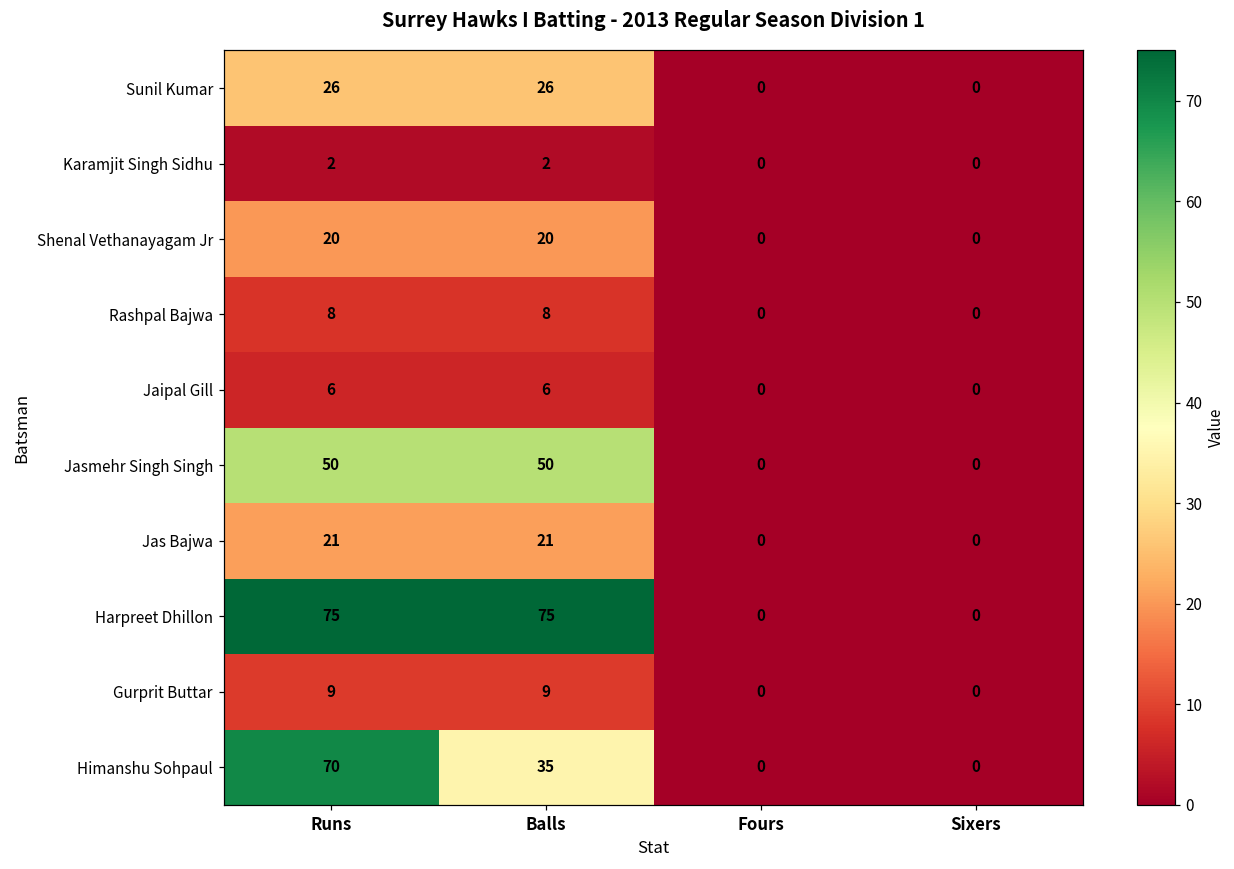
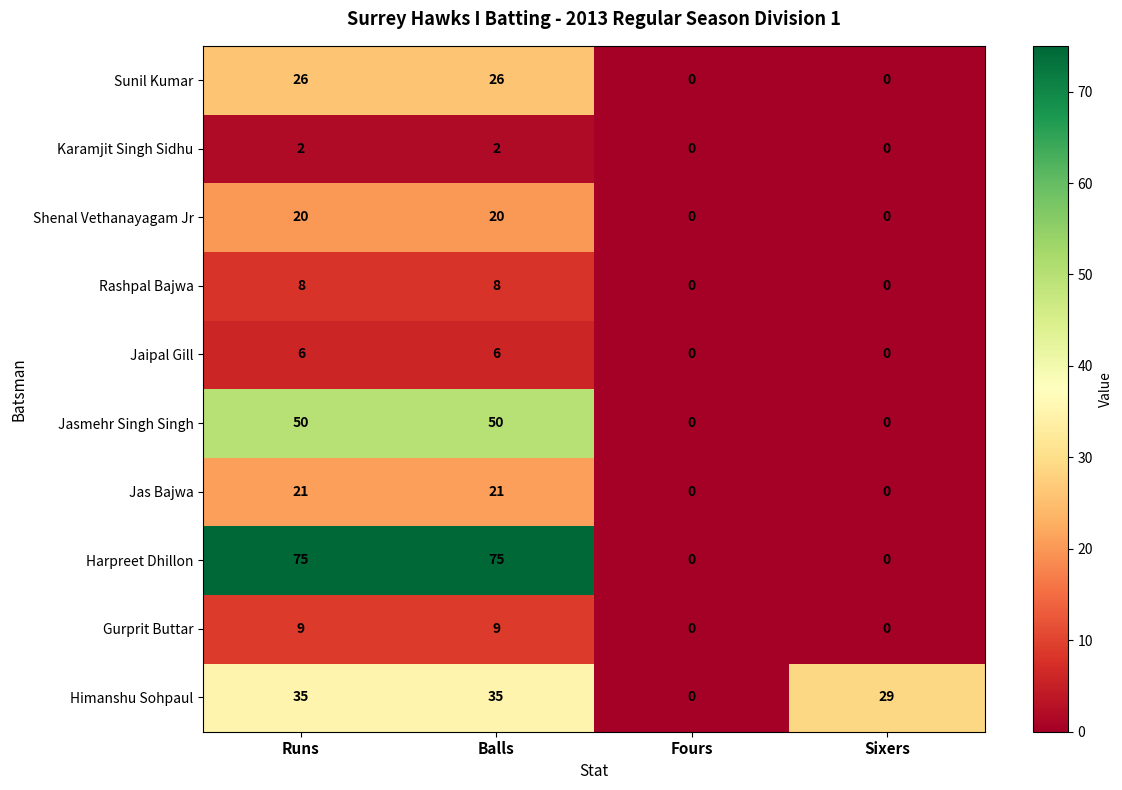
  {
    "Sunil Kumar": {
      "Runs": 26,
      "Balls": 26,
      "Fours": 0,
      "Sixers": 0
    },
    "Karamjit Singh Sidhu": {
      "Runs": 2,
      "Balls": 2,
      "Fours": 0,
      "Sixers": 0
    },
    "Shenal Vethanayagam Jr": {
      "Runs": 20,
      "Balls": 20,
      "Fours": 0,
      "Sixers": 0
    },
    "Rashpal Bajwa": {
      "Runs": 8,
      "Balls": 8,
      "Fours": 0,
      "Sixers": 0
    },
    "Jaipal Gill": {
      "Runs": 6,
      "Balls": 6,
      "Fours": 0,
      "Sixers": 0
    },
    "Jasmehr Singh Singh": {
      "Runs": 50,
      "Balls": 50,
      "Fours": 0,
      "Sixers": 0
    },
    "Jas Bajwa": {
      "Runs": 21,
      "Balls": 21,
      "Fours": 0,
      "Sixers": 0
    },
    "Harpreet Dhillon": {
      "Runs": 75,
      "Balls": 75,
      "Fours": 0,
      "Sixers": 0
    },
    "Gurprit Buttar": {
      "Runs": 9,
      "Balls": 9,
      "Fours": 0,
      "Sixers": 0
    },
    "Himanshu Sohpaul": {
-     "Runs": 70,
+     "Runs": 35,
      "Balls": 35,
      "Fours": 0,
-     "Sixers": 0
+     "Sixers": 29
    }
  }
